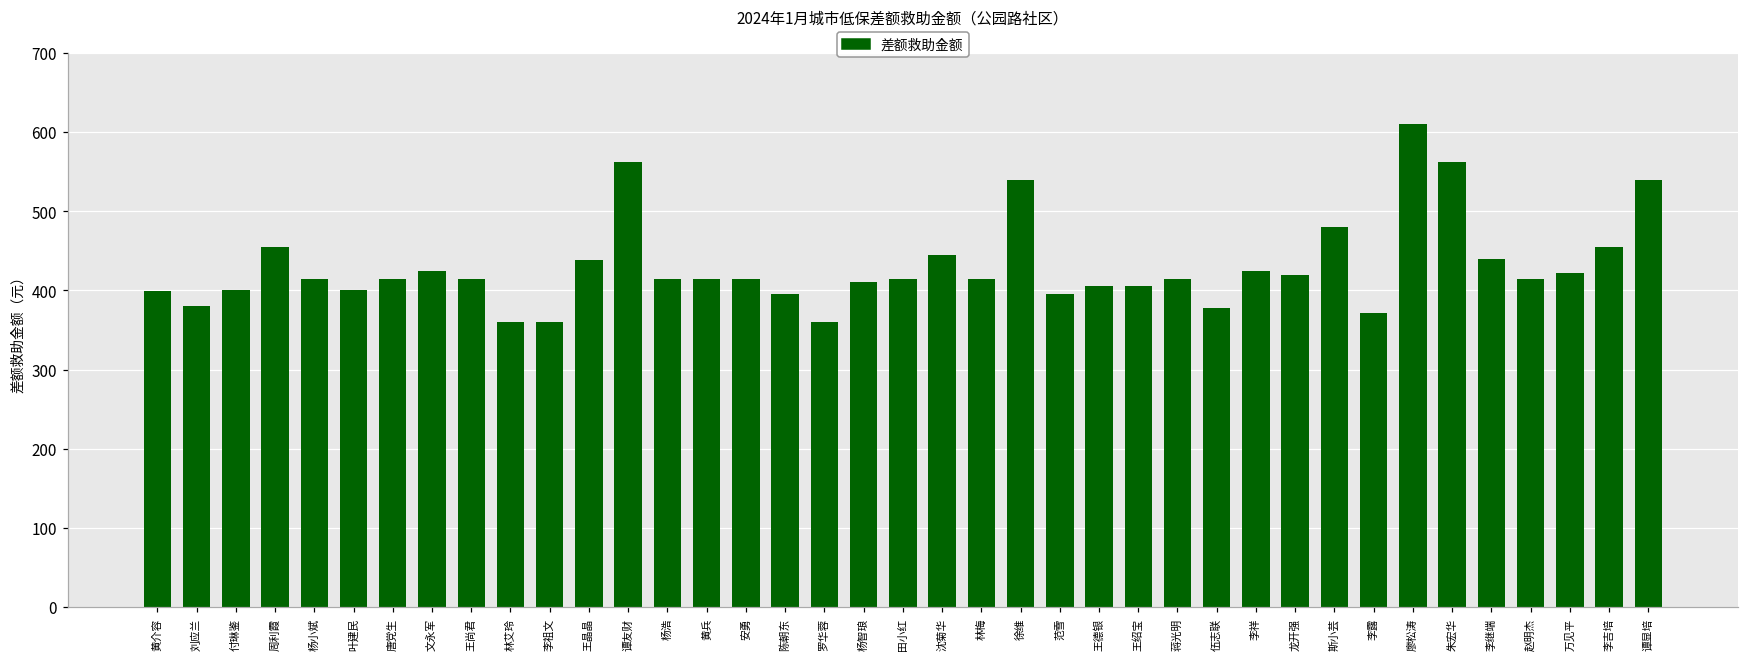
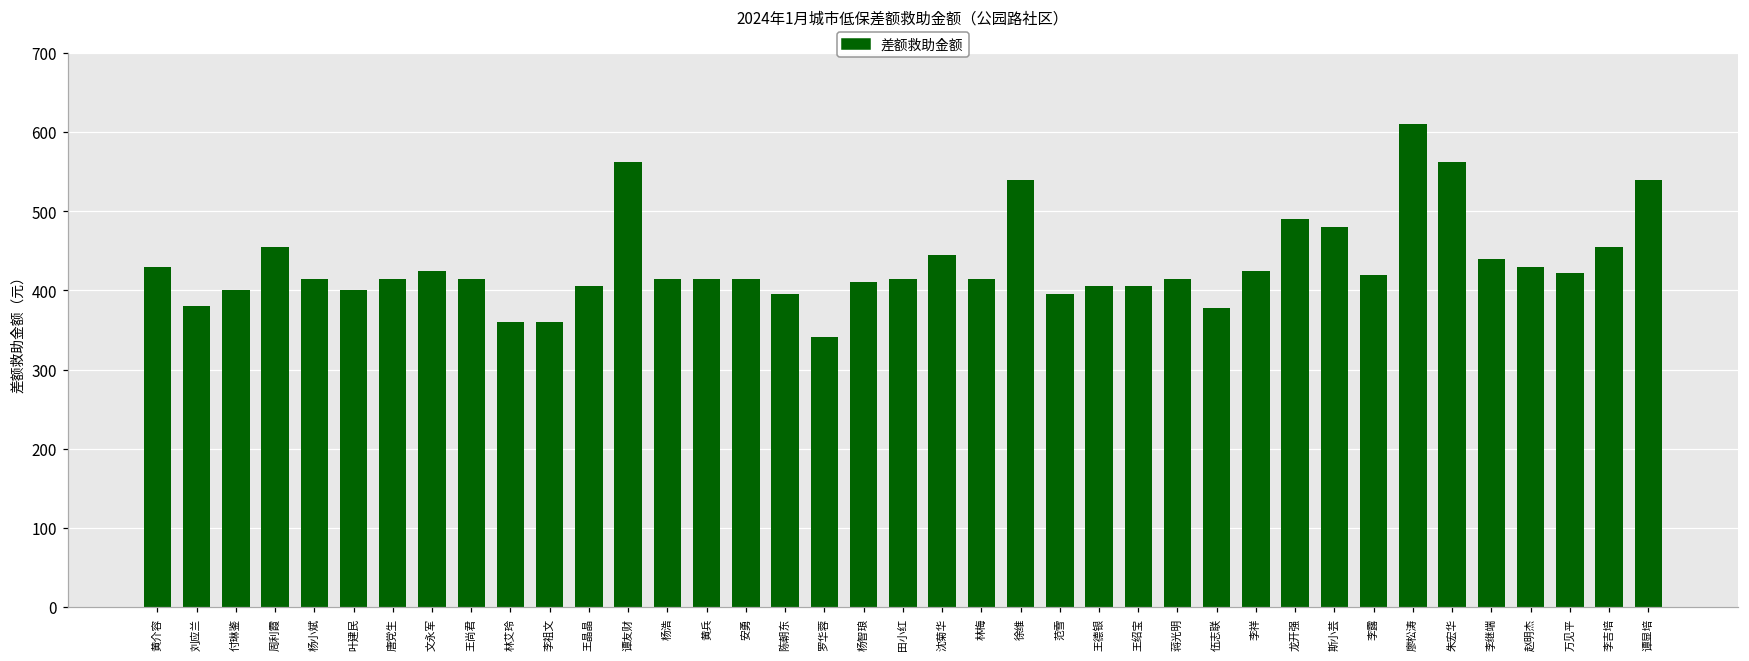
  {
-   "黄介容": 400,
+   "黄介容": 430,
    "刘应兰": 380,
    "付琳鉴": 400,
    "周利霞": 460,
    "杨小斌": 420,
    "叶建民": 400,
    "唐党生": 420,
    "文永军": 430,
    "王尚君": 420,
    "林艾玲": 360,
    "李祖文": 360,
-   "王晶晶": 440,
+   "王晶晶": 410,
    "谭友财": 560,
    "杨浩": 420,
    "黄兵": 420,
    "安勇": 420,
    "陈朝东": 400,
-   "罗华蓉": 360,
+   "罗华蓉": 340,
    "杨智琅": 410,
    "田小红": 420,
    "沈菊华": 450,
    "林梅": 420,
    "徐维": 540,
    "范雪": 400,
    "王德银": 410,
    "王绍宝": 410,
    "蒋光明": 420,
    "伍志联": 380,
    "李祥": 430,
-   "龙开强": 420,
+   "龙开强": 490,
    "斯小芸": 480,
-   "李露": 370,
+   "李露": 420,
    "廖松涛": 610,
    "朱宏华": 560,
    "李继端": 440,
-   "赵明杰": 410,
+   "赵明杰": 430,
    "万见平": 420,
    "李吉培": 460,
    "谭显培": 540
  }
